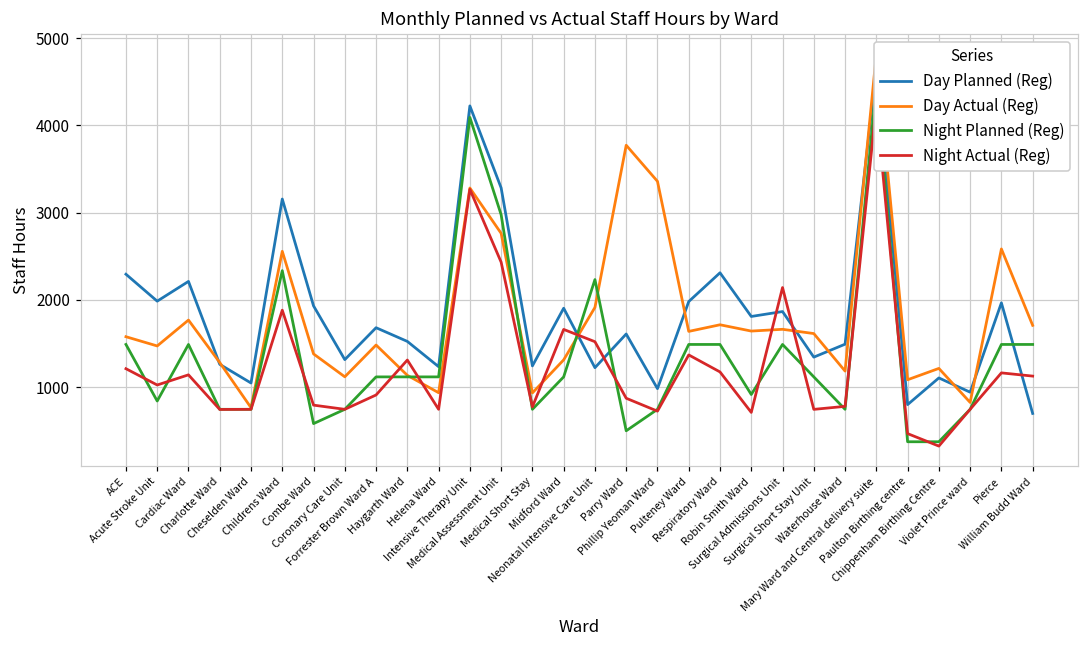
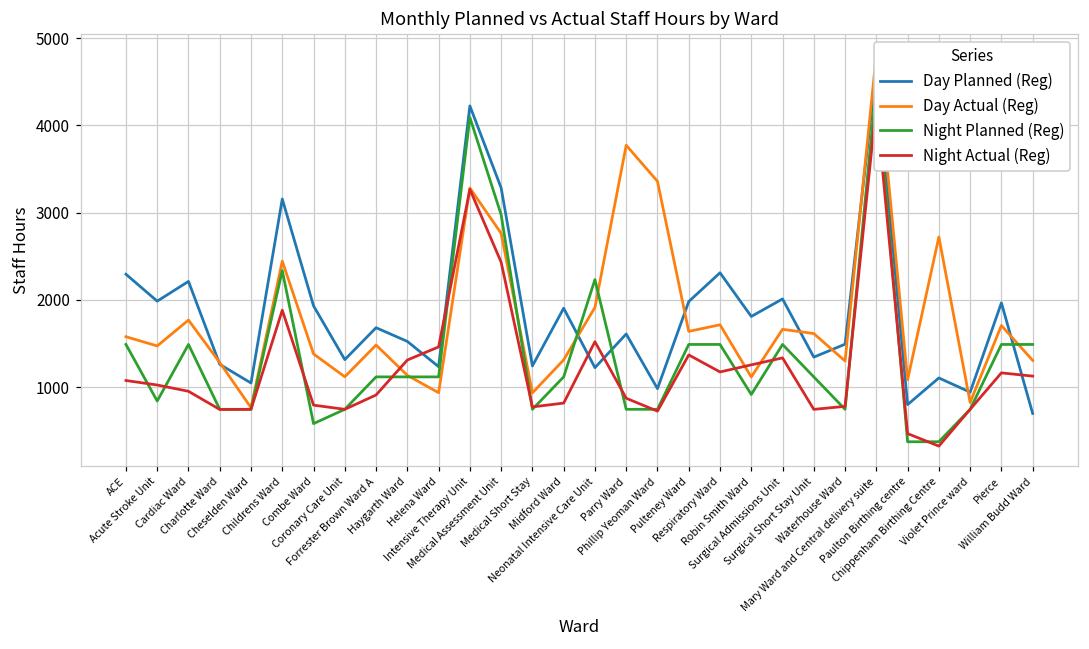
  {
    "Day Planned (Reg)": {
      "ACE": 2300,
      "Acute Stroke Unit": 2000,
      "Cardiac Ward": 2200,
      "Cheselden Ward": 1000,
      "Childrens Ward": 3200,
      "Combe Ward": 1900,
      "Coronary Care Unit": 1300,
      "Forrester Brown Ward A": 1700,
      "Haygarth Ward": 1500,
      "Helena Ward": 1200,
      "Intensive Therapy Unit": 4200,
      "Medical Assessment Unit": 3300,
      "Medical Short Stay": 1200,
      "Midford Ward": 1900,
      "Neonatal Intensive Care Unit": 1200,
      "Parry Ward": 1600,
      "Phillip Yeoman Ward": 1000,
      "Pulteney Ward": 2000,
      "Respiratory Ward": 2300,
      "Robin Smith Ward": 1800,
-     "Surgical Admissions Unit": 1900,
+     "Surgical Admissions Unit": 2000,
      "Surgical Short Stay Unit": 1300,
      "Waterhouse Ward": 1500,
      "Paulton Birthing centre": 800,
      "Chippenham Birthing Centre": 1100,
      "Violet Prince ward": 900,
      "Pierce": 2000,
      "William Budd Ward": 700
    },
    "Day Actual (Reg)": {
      "ACE": 1600,
      "Acute Stroke Unit": 1500,
      "Cardiac Ward": 1800,
-     "Childrens Ward": 2600,
+     "Childrens Ward": 2400,
      "Combe Ward": 1400,
      "Coronary Care Unit": 1100,
      "Forrester Brown Ward A": 1500,
      "Helena Ward": 900,
      "Medical Assessment Unit": 2800,
      "Medical Short Stay": 900,
      "Midford Ward": 1300,
      "Neonatal Intensive Care Unit": 1900,
      "Parry Ward": 3800,
      "Phillip Yeoman Ward": 3400,
      "Pulteney Ward": 1600,
      "Respiratory Ward": 1700,
-     "Robin Smith Ward": 1600,
+     "Robin Smith Ward": 1100,
      "Surgical Admissions Unit": 1700,
      "Surgical Short Stay Unit": 1600,
-     "Waterhouse Ward": 1200,
+     "Waterhouse Ward": 1300,
      "Paulton Birthing centre": 1100,
-     "Chippenham Birthing Centre": 1200,
+     "Chippenham Birthing Centre": 2700,
      "Violet Prince ward": 800,
-     "Pierce": 2600,
-     "William Budd Ward": 1700
+     "Pierce": 1700,
+     "William Budd Ward": 1300
    },
    "Night Planned (Reg)": {
      "ACE": 1500,
      "Acute Stroke Unit": 800,
      "Cardiac Ward": 1500,
      "Childrens Ward": 2300,
      "Combe Ward": 600,
      "Forrester Brown Ward A": 1100,
      "Helena Ward": 1100,
      "Intensive Therapy Unit": 4100,
      "Medical Assessment Unit": 3000,
      "Midford Ward": 1100,
      "Neonatal Intensive Care Unit": 2200,
-     "Parry Ward": 500,
+     "Parry Ward": 700,
      "Pulteney Ward": 1500,
      "Respiratory Ward": 1500,
      "Robin Smith Ward": 900,
      "Surgical Admissions Unit": 1500,
      "Surgical Short Stay Unit": 1100,
      "Waterhouse Ward": 700,
      "Paulton Birthing centre": 400,
      "Chippenham Birthing Centre": 400,
      "Pierce": 1500,
      "William Budd Ward": 1500
    },
    "Night Actual (Reg)": {
-     "ACE": 1200,
+     "ACE": 1100,
      "Acute Stroke Unit": 1000,
-     "Cardiac Ward": 1100,
+     "Cardiac Ward": 1000,
      "Childrens Ward": 1900,
      "Combe Ward": 800,
      "Forrester Brown Ward A": 900,
      "Haygarth Ward": 1300,
-     "Helena Ward": 700,
+     "Helena Ward": 1500,
      "Medical Assessment Unit": 2400,
-     "Midford Ward": 1700,
+     "Midford Ward": 800,
      "Neonatal Intensive Care Unit": 1500,
      "Parry Ward": 900,
      "Pulteney Ward": 1400,
      "Respiratory Ward": 1200,
-     "Robin Smith Ward": 700,
-     "Surgical Admissions Unit": 2100,
+     "Robin Smith Ward": 1300,
+     "Surgical Admissions Unit": 1300,
      "Surgical Short Stay Unit": 700,
      "Waterhouse Ward": 800,
      "Paulton Birthing centre": 500,
      "Chippenham Birthing Centre": 300,
      "Pierce": 1200,
      "William Budd Ward": 1100
    }
  }
